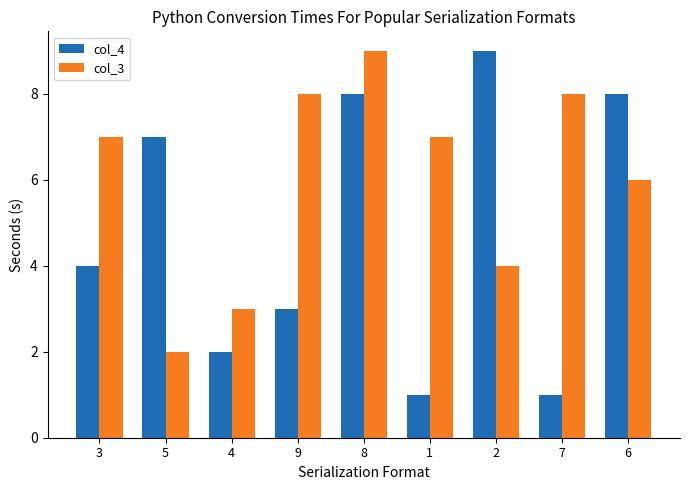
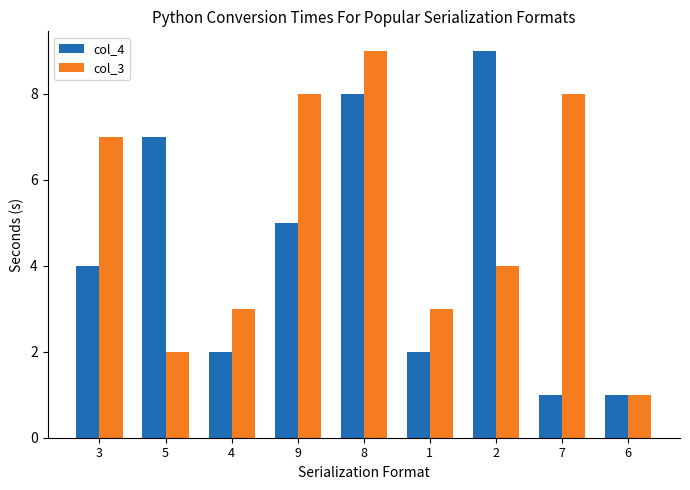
  {
    "col_4": {
      "3": 4,
      "5": 7,
      "4": 2,
-     "9": 3,
+     "9": 5,
      "8": 8,
-     "1": 1,
+     "1": 2,
      "2": 9,
      "7": 1,
-     "6": 8
+     "6": 1
    },
    "col_3": {
      "3": 7,
      "5": 2,
      "4": 3,
      "9": 8,
      "8": 9,
-     "1": 7,
+     "1": 3,
      "2": 4,
      "7": 8,
-     "6": 6
+     "6": 1
    }
  }
